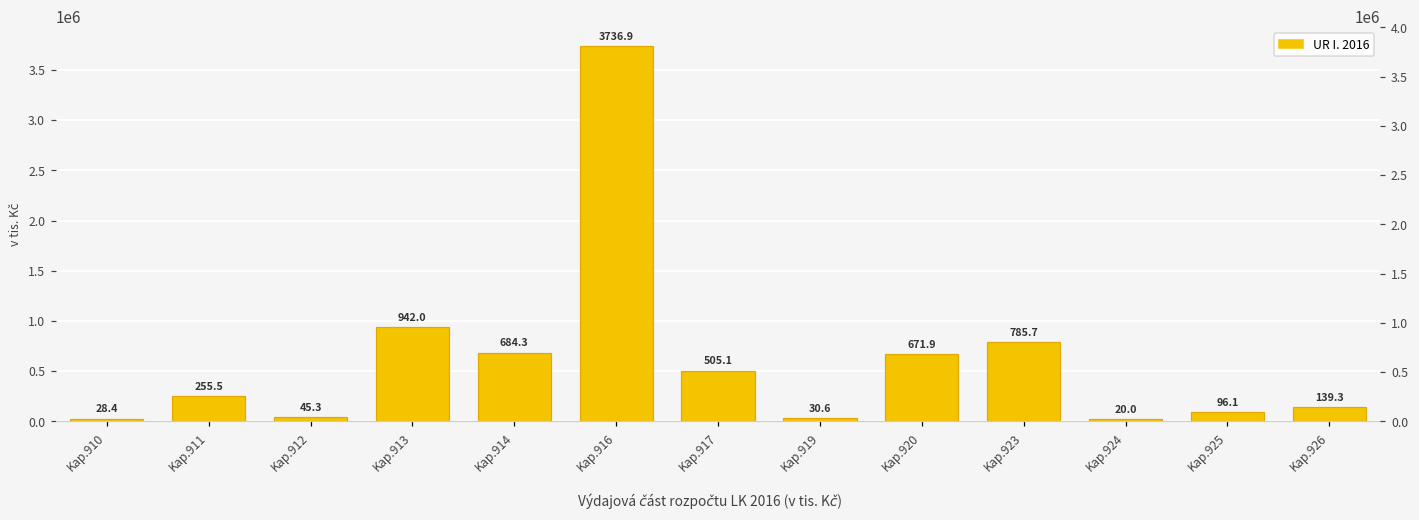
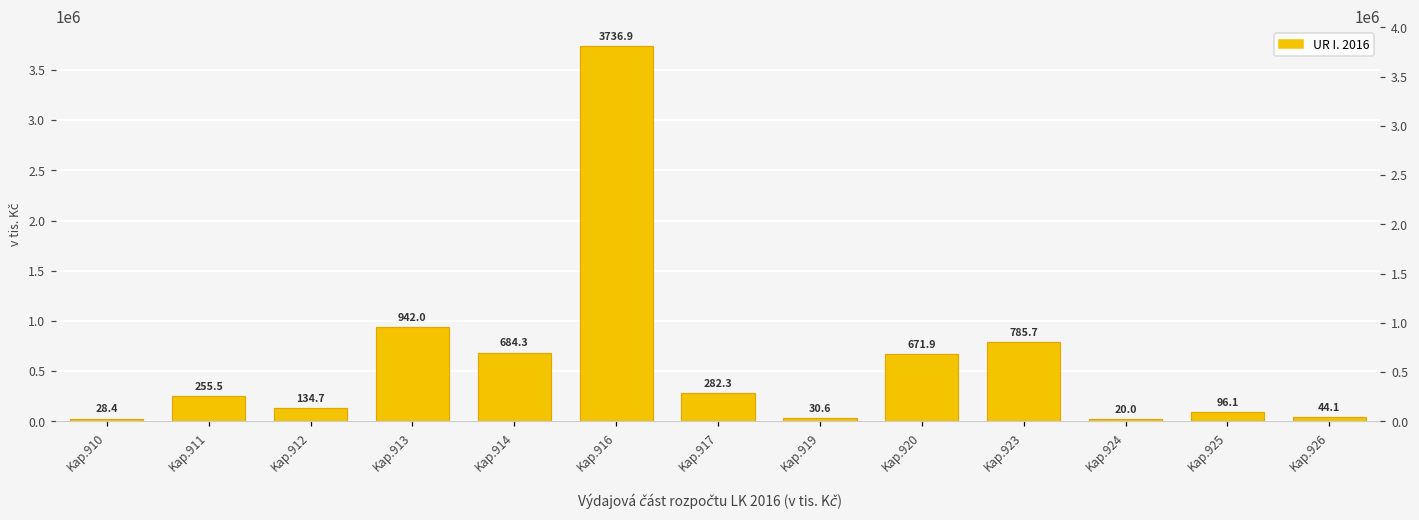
  {
-   "Kap.912": 45.3,
-   "Kap.917": 505.1,
-   "Kap.926": 139.3
+   "Kap.912": 134.7,
+   "Kap.917": 282.3,
+   "Kap.926": 44.1
  }
